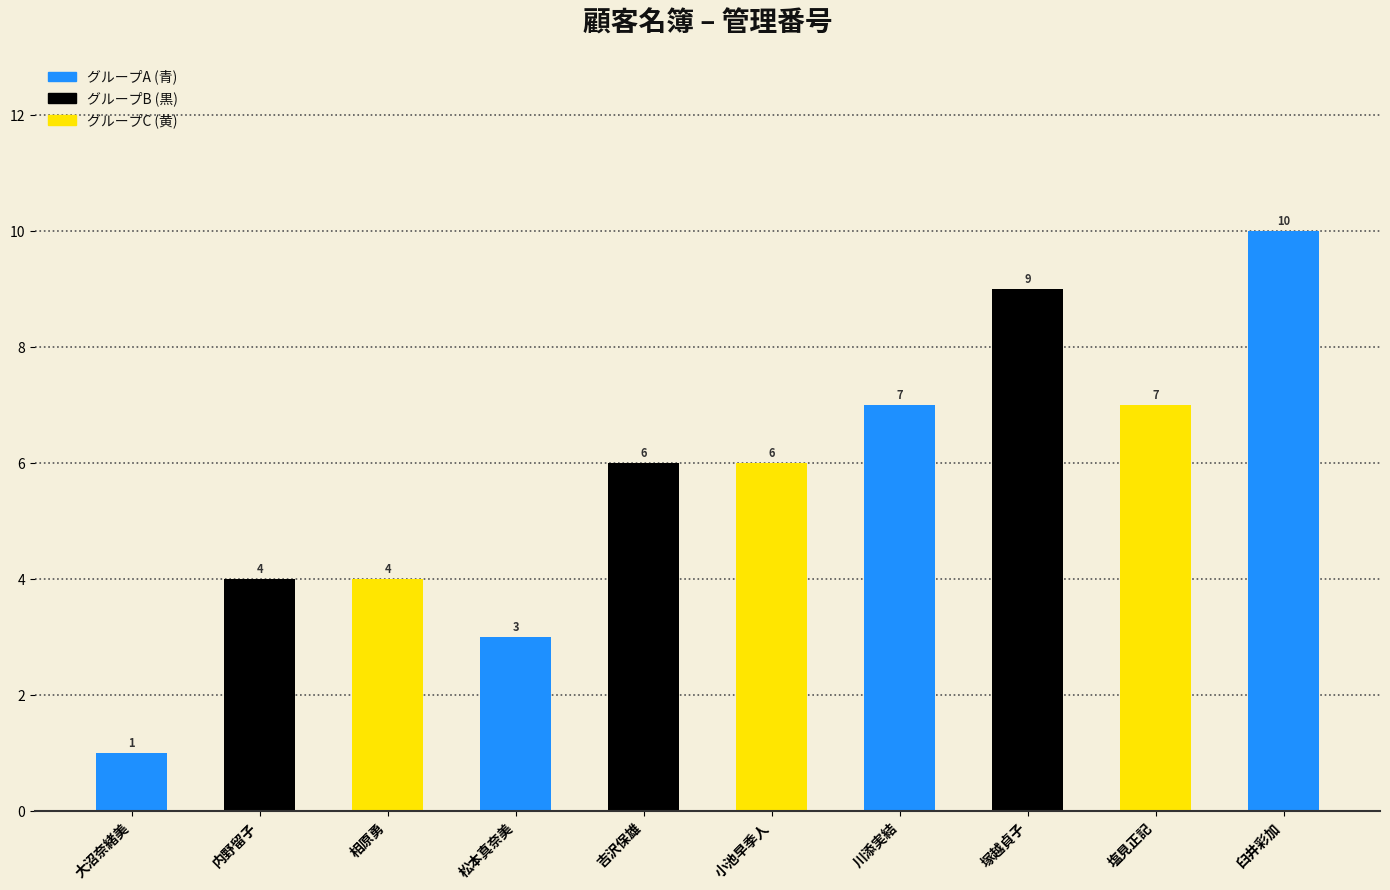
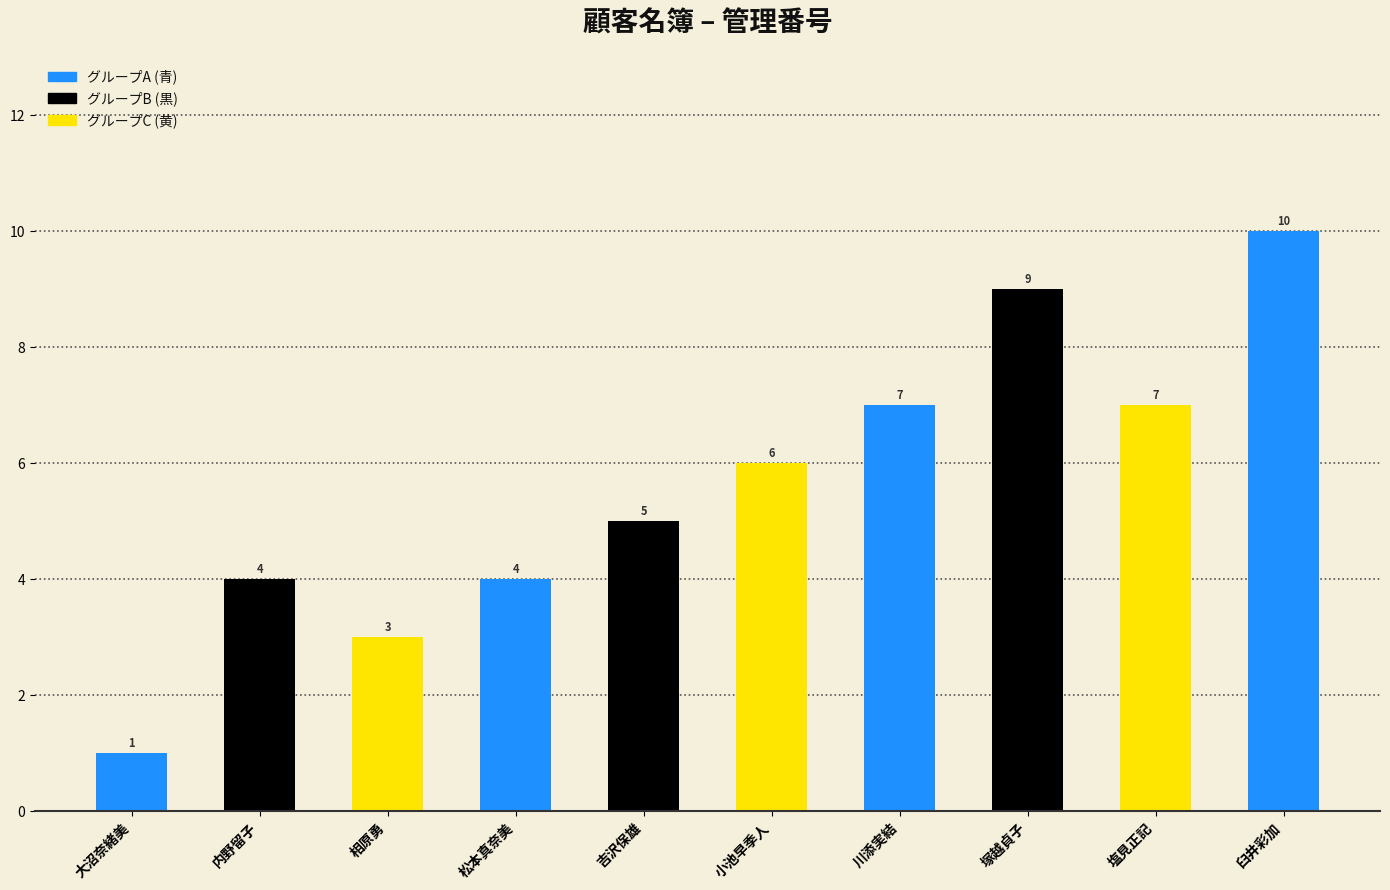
  {
    "大沼奈緒美": 1,
    "内野留子": 4,
-   "相原勇": 4,
-   "松本真奈美": 3,
-   "吉沢保雄": 6,
+   "相原勇": 3,
+   "松本真奈美": 4,
+   "吉沢保雄": 5,
    "小池早季人": 6,
    "川添実結": 7,
    "塚越貞子": 9,
    "塩見正記": 7,
    "臼井彩加": 10
  }
